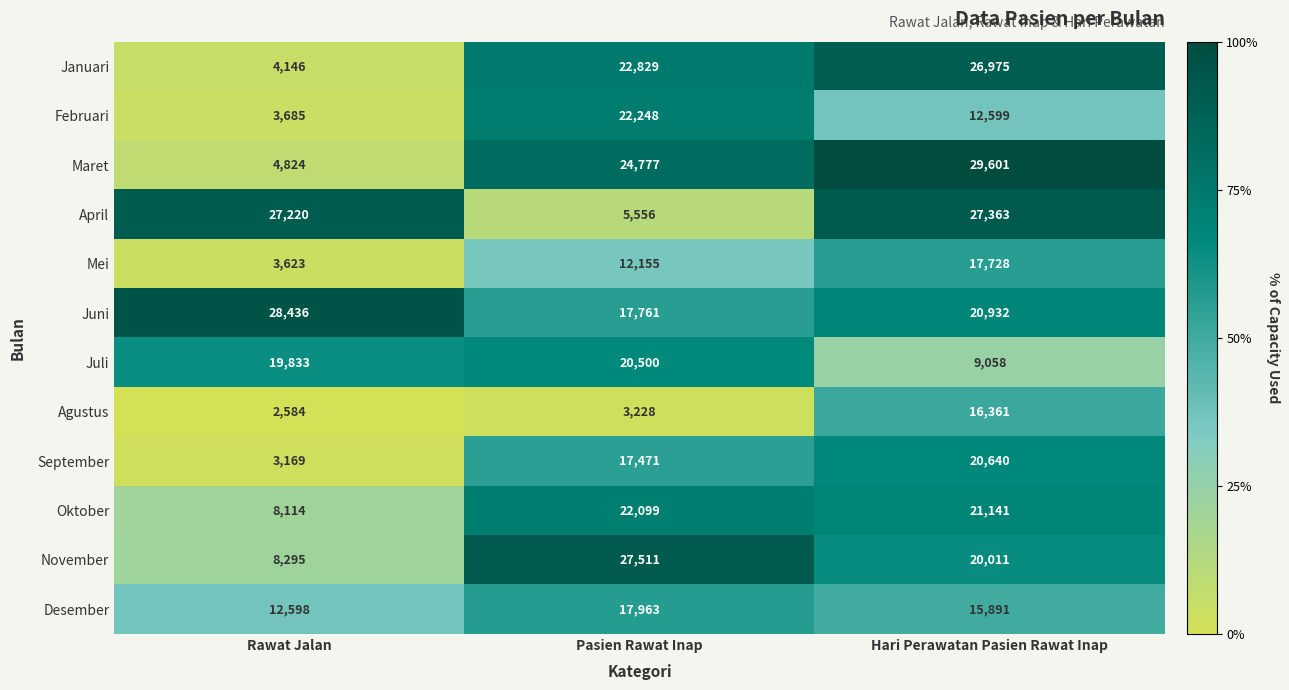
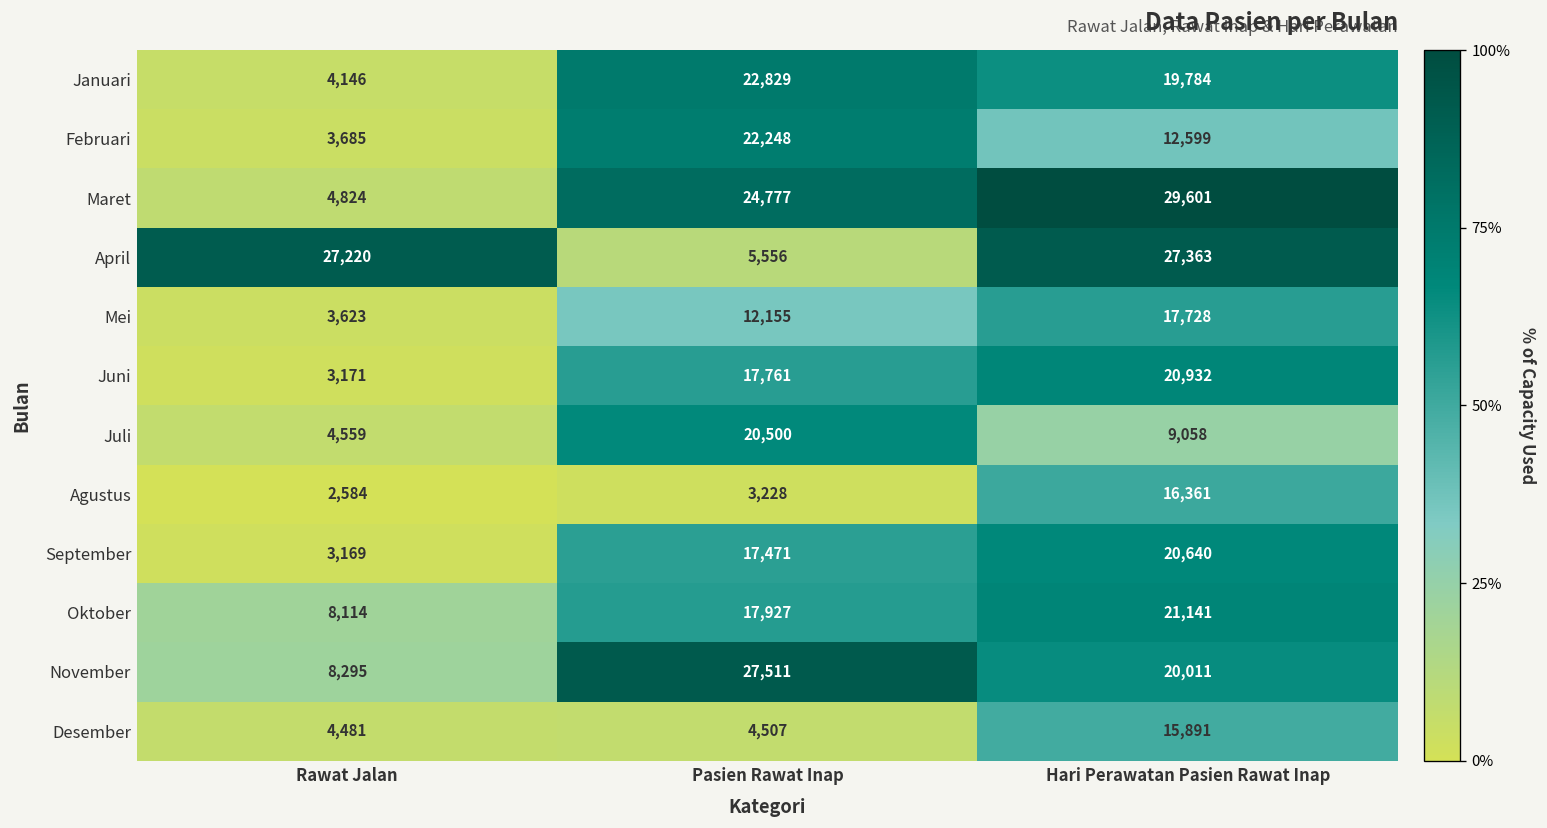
  {
    "Januari": {
      "Rawat Jalan": "4,146",
      "Pasien Rawat Inap": "22,829",
-     "Hari Perawatan Pasien Rawat Inap": "26,975"
+     "Hari Perawatan Pasien Rawat Inap": "19,784"
    },
    "Februari": {
      "Rawat Jalan": "3,685",
      "Pasien Rawat Inap": "22,248",
      "Hari Perawatan Pasien Rawat Inap": "12,599"
    },
    "Maret": {
      "Rawat Jalan": "4,824",
      "Pasien Rawat Inap": "24,777",
      "Hari Perawatan Pasien Rawat Inap": "29,601"
    },
    "April": {
      "Rawat Jalan": "27,220",
      "Pasien Rawat Inap": "5,556",
      "Hari Perawatan Pasien Rawat Inap": "27,363"
    },
    "Mei": {
      "Rawat Jalan": "3,623",
      "Pasien Rawat Inap": "12,155",
      "Hari Perawatan Pasien Rawat Inap": "17,728"
    },
    "Juni": {
-     "Rawat Jalan": "28,436",
+     "Rawat Jalan": "3,171",
      "Pasien Rawat Inap": "17,761",
      "Hari Perawatan Pasien Rawat Inap": "20,932"
    },
    "Juli": {
-     "Rawat Jalan": "19,833",
+     "Rawat Jalan": "4,559",
      "Pasien Rawat Inap": "20,500",
      "Hari Perawatan Pasien Rawat Inap": "9,058"
    },
    "Agustus": {
      "Rawat Jalan": "2,584",
      "Pasien Rawat Inap": "3,228",
      "Hari Perawatan Pasien Rawat Inap": "16,361"
    },
    "September": {
      "Rawat Jalan": "3,169",
      "Pasien Rawat Inap": "17,471",
      "Hari Perawatan Pasien Rawat Inap": "20,640"
    },
    "Oktober": {
      "Rawat Jalan": "8,114",
-     "Pasien Rawat Inap": "22,099",
+     "Pasien Rawat Inap": "17,927",
      "Hari Perawatan Pasien Rawat Inap": "21,141"
    },
    "November": {
      "Rawat Jalan": "8,295",
      "Pasien Rawat Inap": "27,511",
      "Hari Perawatan Pasien Rawat Inap": "20,011"
    },
    "Desember": {
-     "Rawat Jalan": "12,598",
-     "Pasien Rawat Inap": "17,963",
+     "Rawat Jalan": "4,481",
+     "Pasien Rawat Inap": "4,507",
      "Hari Perawatan Pasien Rawat Inap": "15,891"
    }
  }
